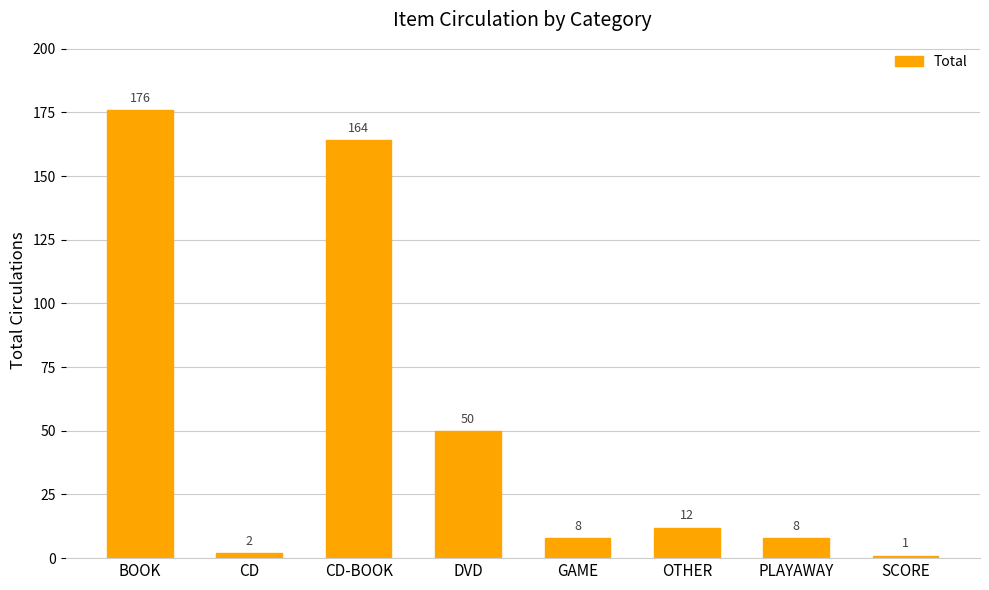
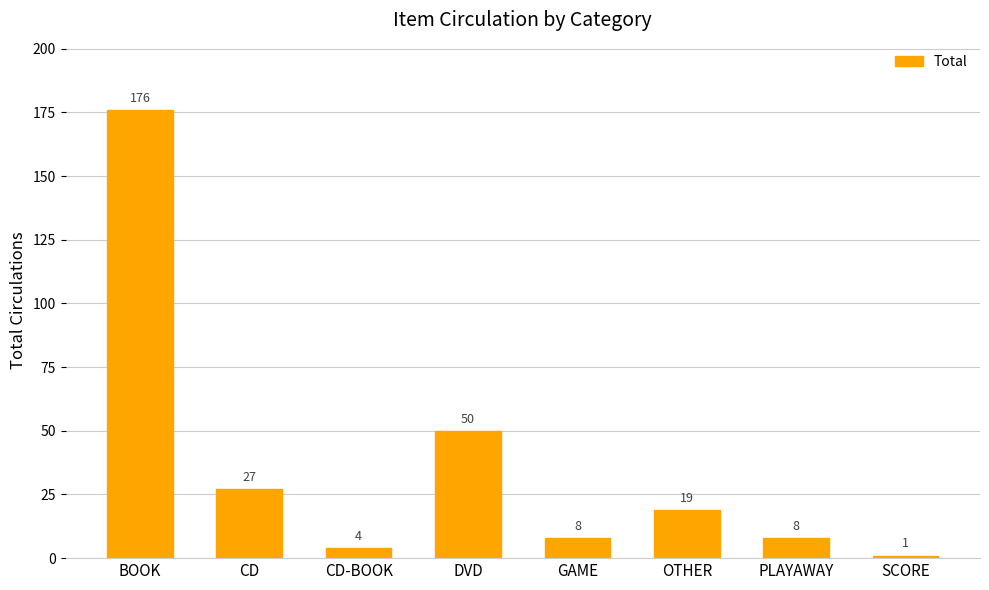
  {
    "BOOK": 176,
-   "CD": 2,
-   "CD-BOOK": 164,
+   "CD": 27,
+   "CD-BOOK": 4,
    "DVD": 50,
    "GAME": 8,
-   "OTHER": 12,
+   "OTHER": 19,
    "PLAYAWAY": 8,
    "SCORE": 1
  }
